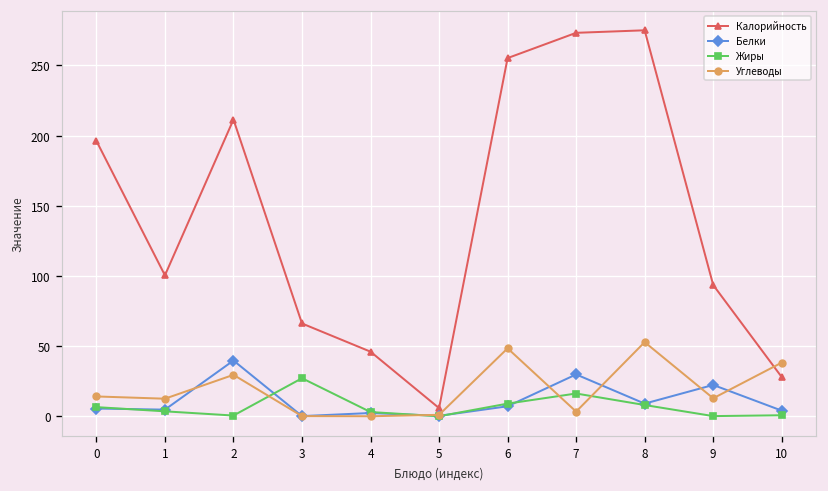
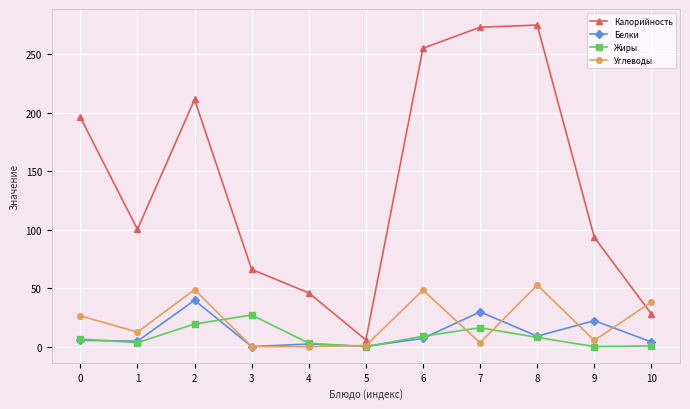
  {
    "Калорийность": {
      "0": 196,
      "1": 100,
      "2": 211,
      "3": 66,
      "4": 46,
      "5": 6,
      "6": 255,
      "7": 273,
      "8": 275,
      "9": 94,
      "10": 28
    },
    "Белки": {
      "2": 40,
      "7": 30,
      "9": 22,
      "10": 4
    },
    "Жиры": {
-     "2": 1,
+     "2": 19,
      "3": 27,
      "7": 16,
      "9": 0,
      "10": 1
    },
    "Углеводы": {
-     "0": 14,
+     "0": 26,
      "1": 13,
-     "2": 30,
+     "2": 49,
      "4": 0,
      "6": 48,
      "7": 3,
      "8": 53,
-     "9": 13,
+     "9": 5,
      "10": 38
    }
  }
